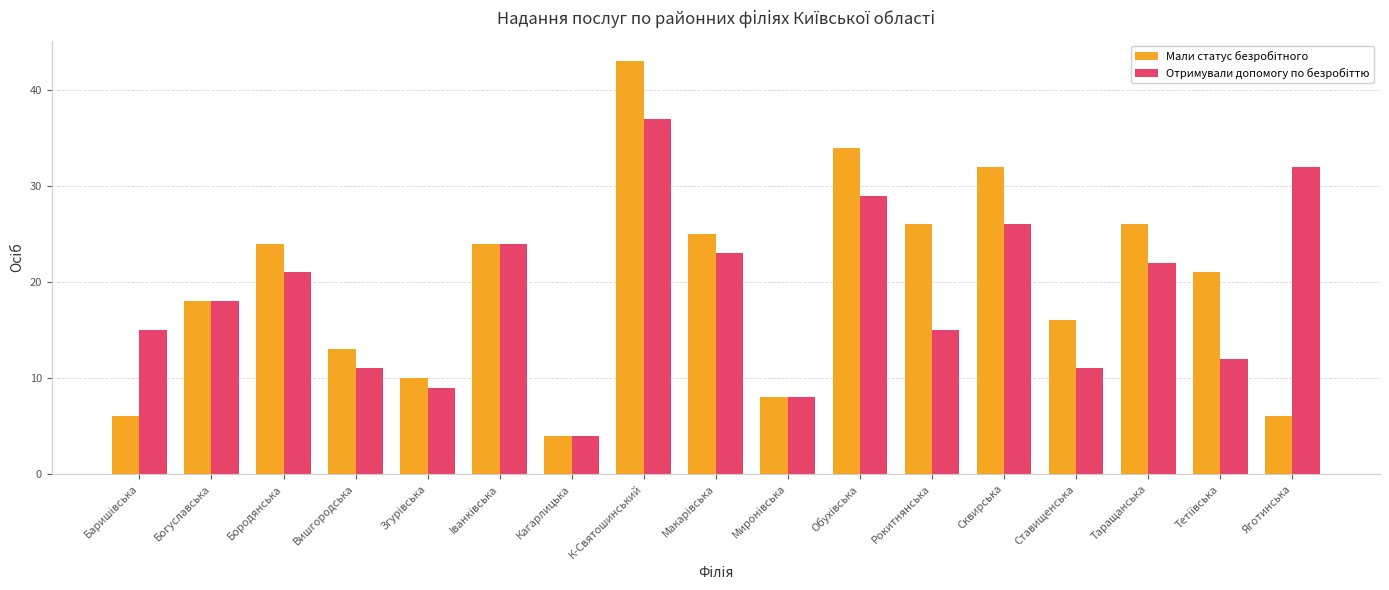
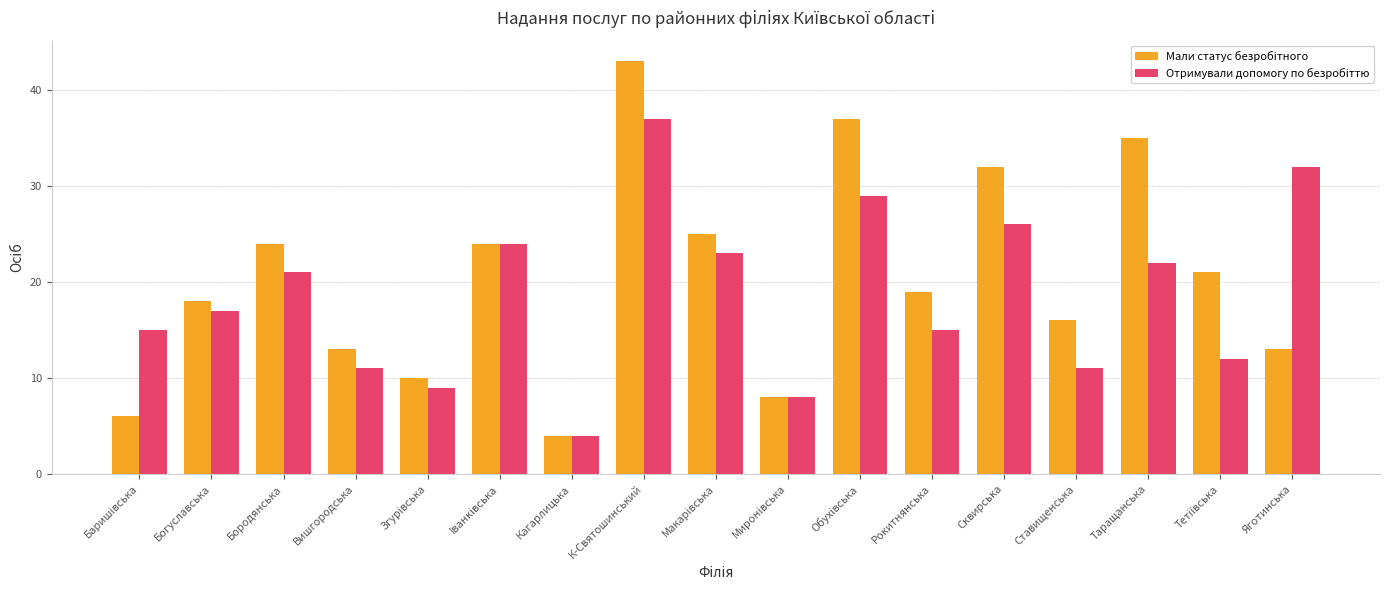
  {
    "Мали статус безробітного": {
      "Баришівська": 6,
      "Богуславська": 18,
      "Бородянська": 24,
      "Вишгородська": 13,
      "Згурівська": 10,
      "Іванківська": 24,
      "Кагарлицька": 4,
      "К-Святошинський": 43,
      "Макарівська": 25,
      "Миронівська": 8,
-     "Обухівська": 34,
-     "Рокитнянська": 26,
+     "Обухівська": 37,
+     "Рокитнянська": 19,
      "Сквирська": 32,
      "Ставищенська": 16,
-     "Таращанська": 26,
+     "Таращанська": 35,
      "Тетіївська": 21,
-     "Яготинська": 6
+     "Яготинська": 13
    },
    "Отримували допомогу по безробіттю": {
      "Баришівська": 15,
-     "Богуславська": 18,
+     "Богуславська": 17,
      "Бородянська": 21,
      "Вишгородська": 11,
      "Згурівська": 9,
      "Іванківська": 24,
      "Кагарлицька": 4,
      "К-Святошинський": 37,
      "Макарівська": 23,
      "Миронівська": 8,
      "Обухівська": 29,
      "Рокитнянська": 15,
      "Сквирська": 26,
      "Ставищенська": 11,
      "Таращанська": 22,
      "Тетіївська": 12,
      "Яготинська": 32
    }
  }
